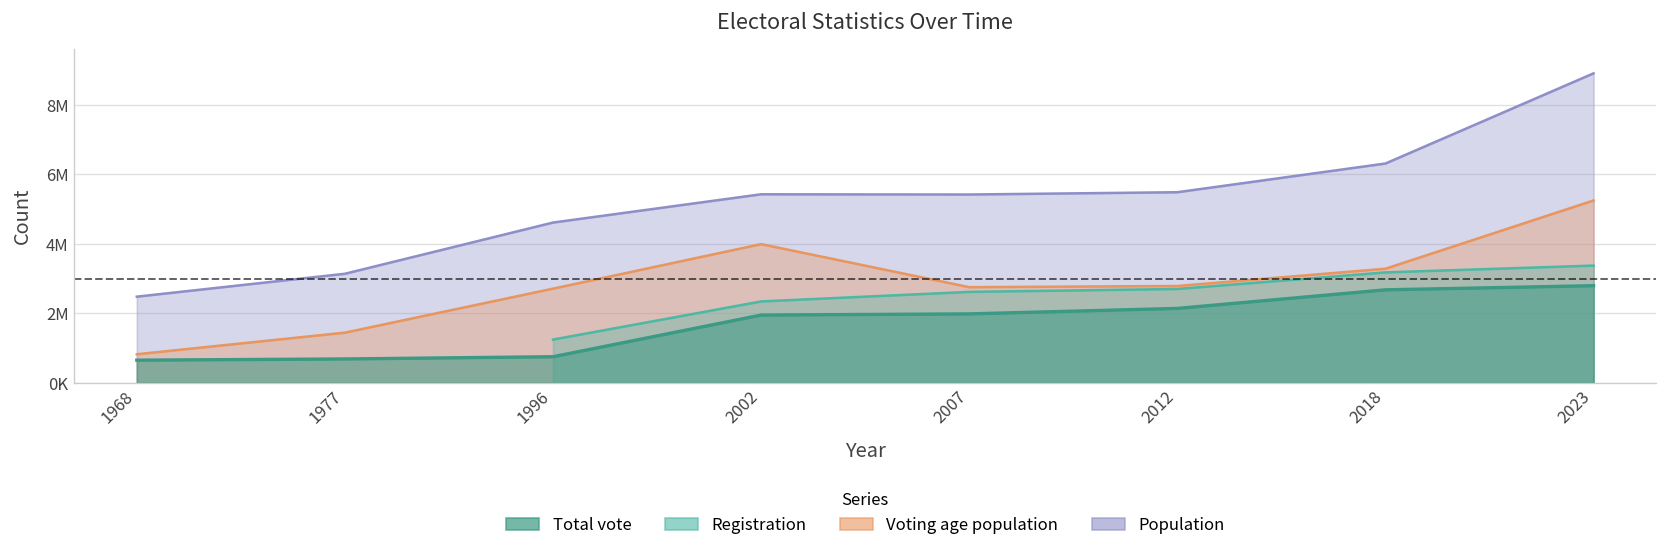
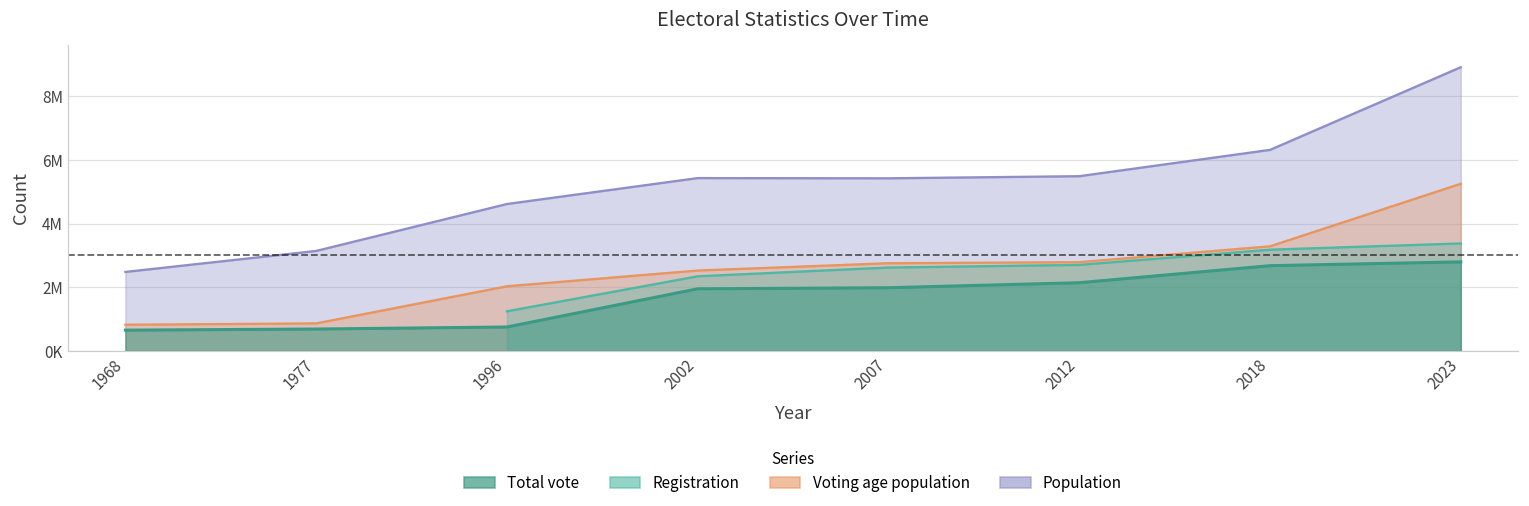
  {
    "Voting age population": {
      "1968": 800000,
-     "1977": 1400000,
-     "1996": 2700000,
-     "2002": 4000000,
+     "1977": 900000,
+     "1996": 2000000,
+     "2002": 2500000,
      "2007": 2800000,
      "2018": 3300000,
      "2023": 5200000
    }
  }
